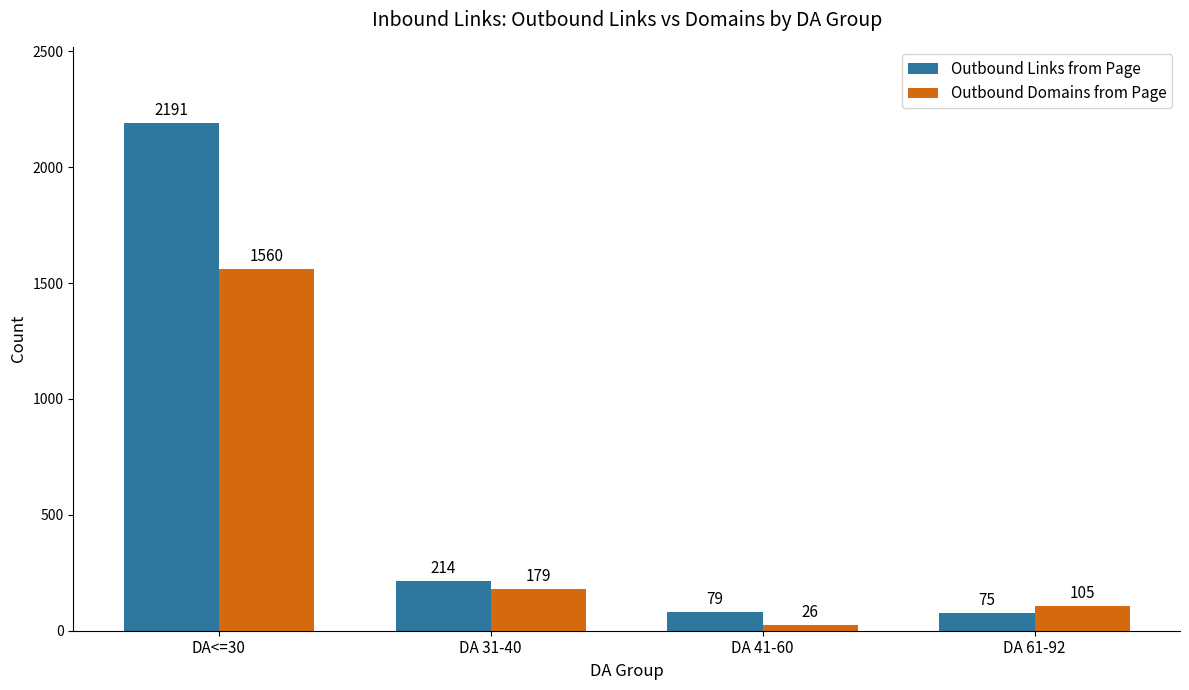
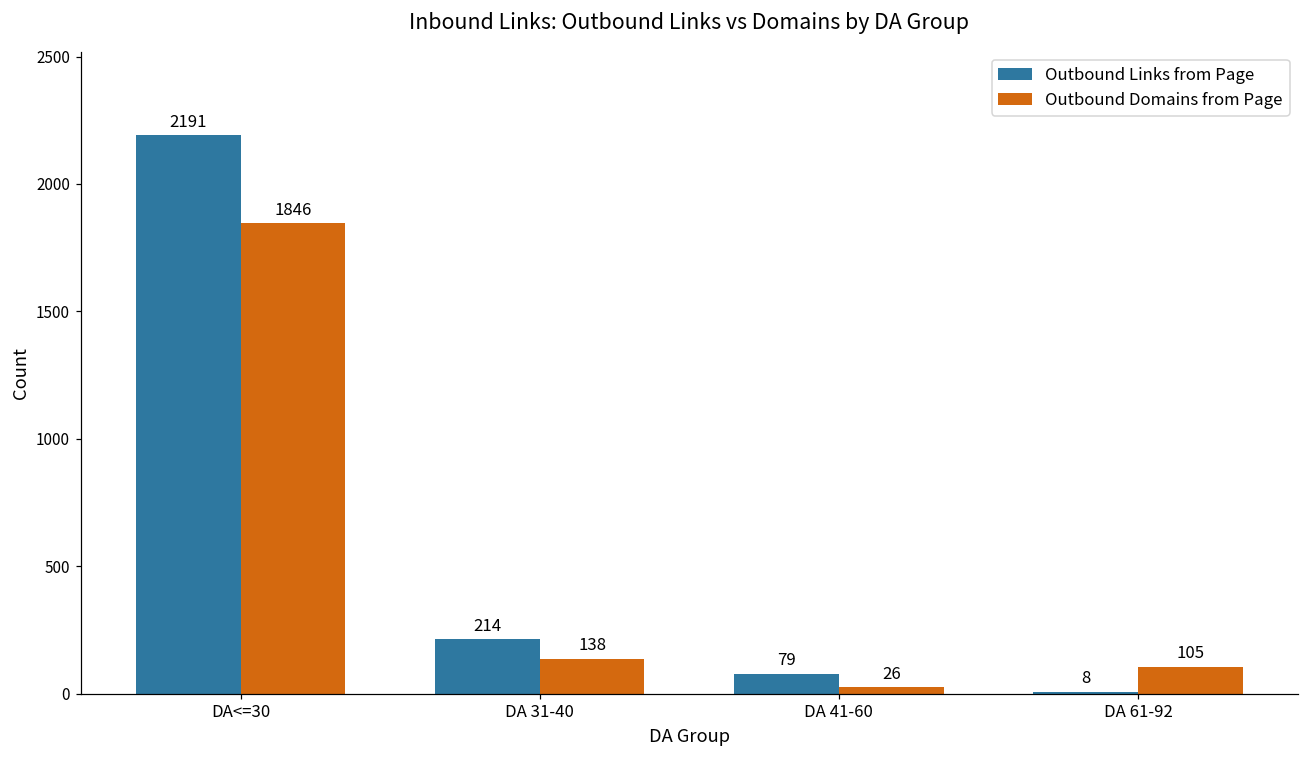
  {
    "Outbound Links from Page": {
      "DA<=30": 2191,
      "DA 31-40": 214,
      "DA 41-60": 79,
-     "DA 61-92": 75
+     "DA 61-92": 8
    },
    "Outbound Domains from Page": {
-     "DA<=30": 1560,
-     "DA 31-40": 179,
+     "DA<=30": 1846,
+     "DA 31-40": 138,
      "DA 41-60": 26,
      "DA 61-92": 105
    }
  }
